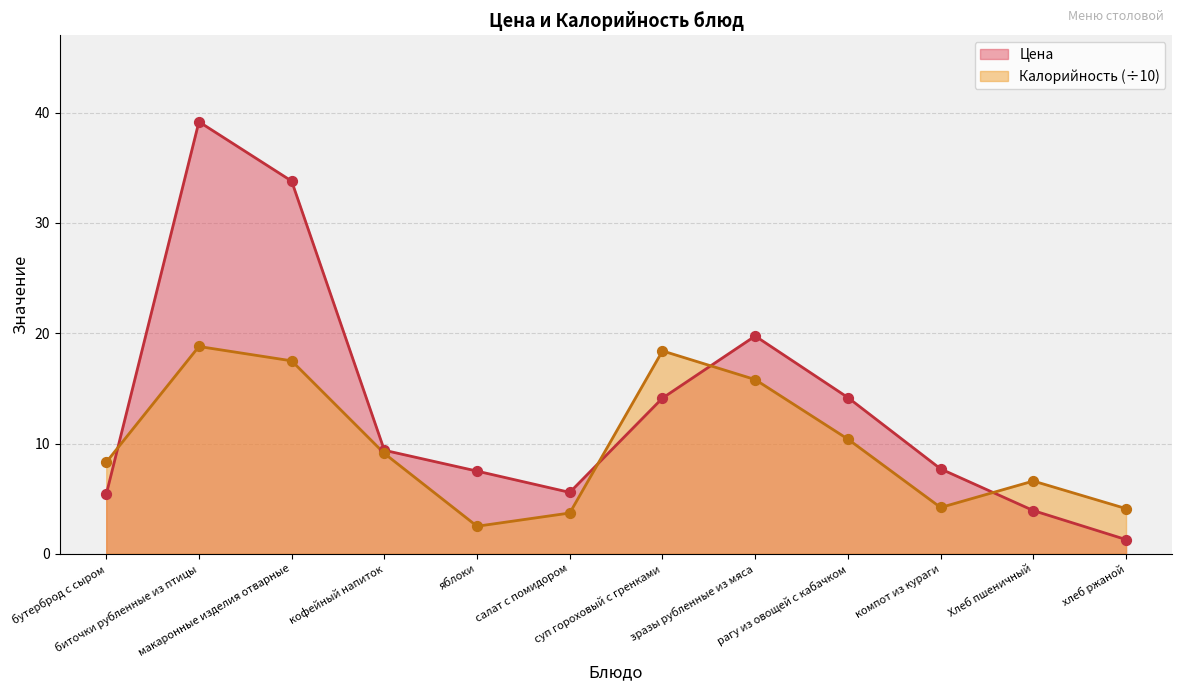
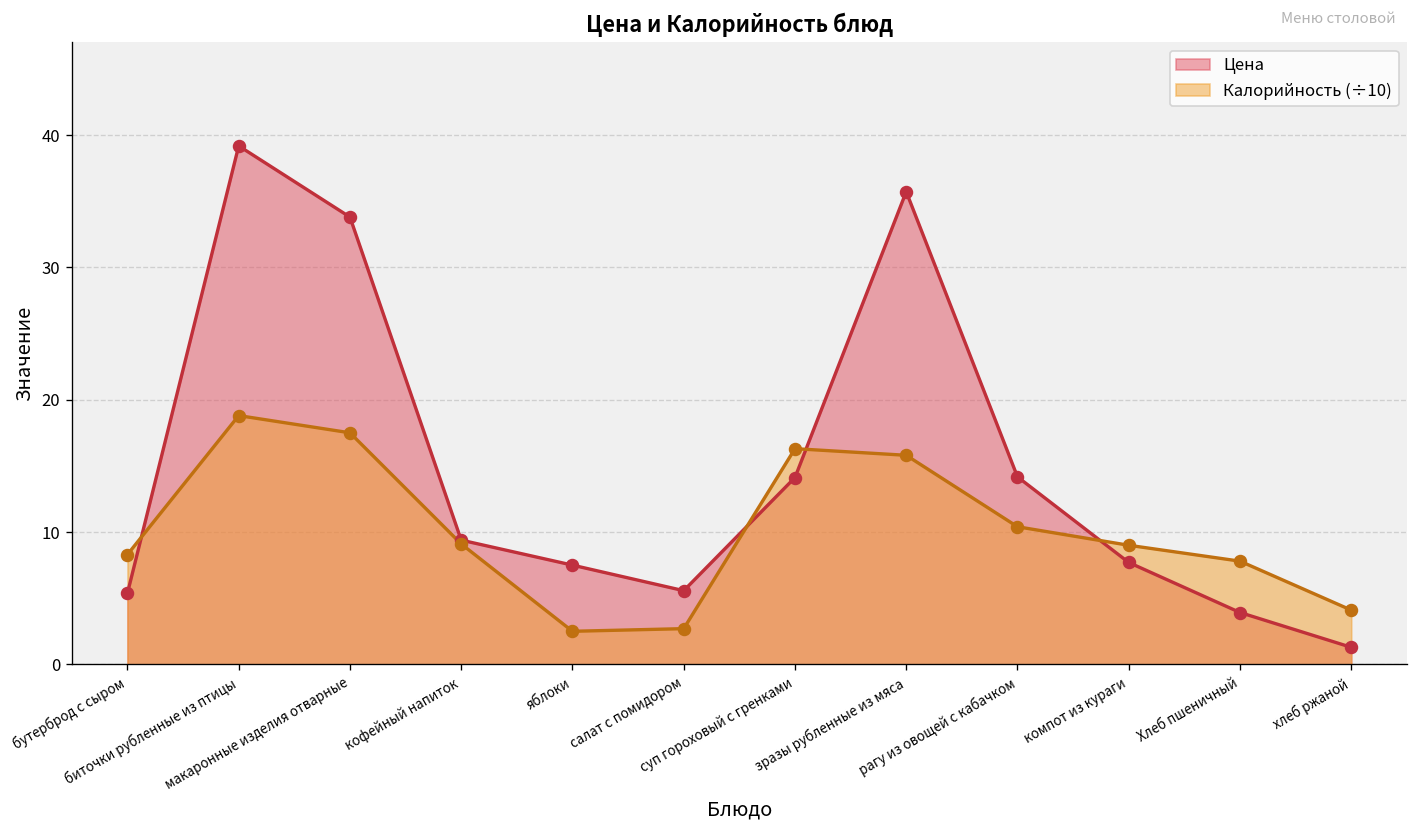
  {
    "Цена": {
      "бутерброд с сыром": 5.4,
      "биточки рубленные из птицы": 39.2,
      "макаронные изделия отварные": 33.8,
      "кофейный напиток": 9.4,
      "яблоки": 7.5,
      "салат с помидором": 5.6,
      "суп гороховый с гренками": 14.1,
-     "зразы рубленные из мяса": 19.8,
+     "зразы рубленные из мяса": 35.7,
      "рагу из овощей с кабачком": 14.2,
      "компот из кураги": 7.7,
      "Хлеб пшеничный": 3.9,
      "хлеб ржаной": 1.3
    },
    "Калорийность (÷10)": {
      "бутерброд с сыром": 8.3,
      "биточки рубленные из птицы": 18.8,
      "макаронные изделия отварные": 17.5,
      "кофейный напиток": 9.1,
      "яблоки": 2.5,
-     "салат с помидором": 3.7,
-     "суп гороховый с гренками": 18.4,
+     "салат с помидором": 2.7,
+     "суп гороховый с гренками": 16.3,
      "зразы рубленные из мяса": 15.8,
      "рагу из овощей с кабачком": 10.4,
-     "компот из кураги": 4.2,
-     "Хлеб пшеничный": 6.6,
+     "компот из кураги": 9.0,
+     "Хлеб пшеничный": 7.8,
      "хлеб ржаной": 4.1
    }
  }
